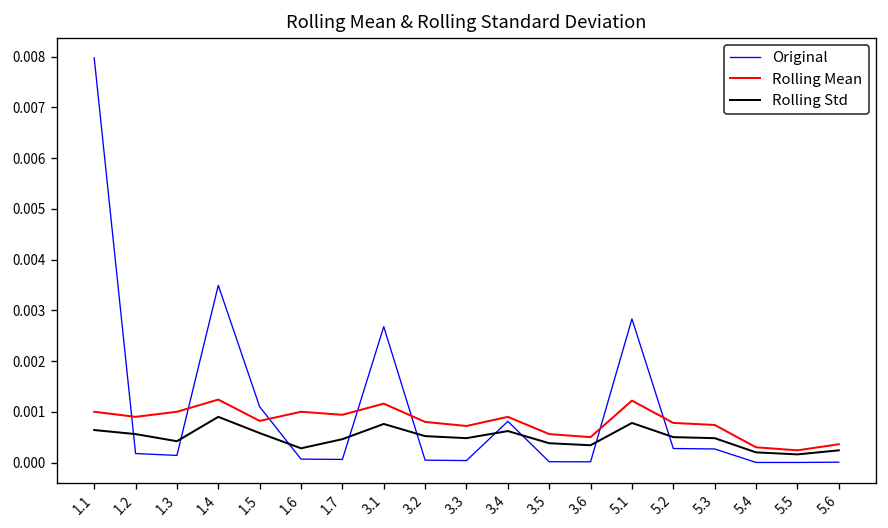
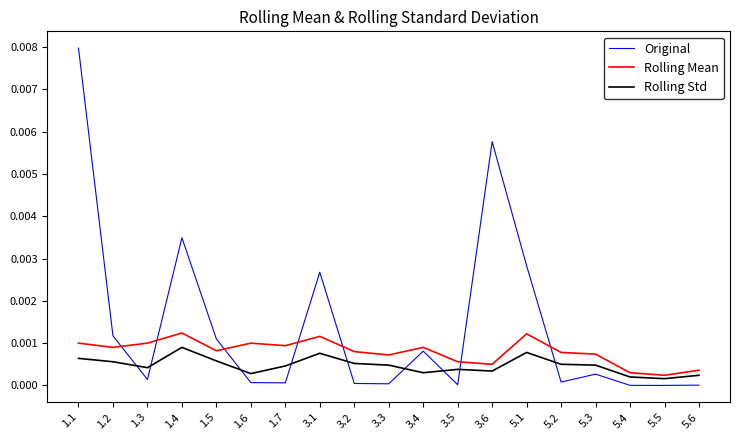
  {
    "Original": {
      "1.1": 0.0080,
-     "1.2": 0.0002,
+     "1.2": 0.0012,
      "1.3": 0.0001,
      "1.4": 0.0035,
      "1.5": 0.0011,
      "1.6": 0.0001,
      "1.7": 0.0001,
      "3.1": 0.0027,
      "3.2": 0.0000,
      "3.3": 0.0000,
      "3.4": 0.0008,
      "3.5": 0.0000,
-     "3.6": 0.0000,
+     "3.6": 0.0058,
      "5.1": 0.0028,
-     "5.2": 0.0003,
+     "5.2": 0.0001,
      "5.3": 0.0003,
      "5.4": 0.0000,
      "5.5": 0.0000,
      "5.6": 0.0000
    },
    "Rolling Mean": {
      "1.1": 0.0010,
      "1.2": 0.0009,
      "1.3": 0.0010,
      "1.4": 0.0012,
      "1.5": 0.0008,
      "1.6": 0.0010,
      "1.7": 0.0009,
      "3.1": 0.0012,
      "3.2": 0.0008,
      "3.3": 0.0007,
      "3.4": 0.0009,
      "3.5": 0.0006,
      "3.6": 0.0005,
      "5.1": 0.0012,
      "5.2": 0.0008,
      "5.3": 0.0007,
      "5.4": 0.0003,
      "5.5": 0.0002,
      "5.6": 0.0004
    },
    "Rolling Std": {
      "1.1": 0.0006,
      "1.2": 0.0006,
      "1.3": 0.0004,
      "1.4": 0.0009,
      "1.5": 0.0006,
      "1.6": 0.0003,
      "1.7": 0.0005,
      "3.1": 0.0008,
      "3.2": 0.0005,
      "3.3": 0.0005,
-     "3.4": 0.0006,
+     "3.4": 0.0003,
      "3.5": 0.0004,
      "3.6": 0.0003,
      "5.1": 0.0008,
      "5.2": 0.0005,
      "5.3": 0.0005,
      "5.4": 0.0002,
      "5.5": 0.0002,
      "5.6": 0.0002
    }
  }
